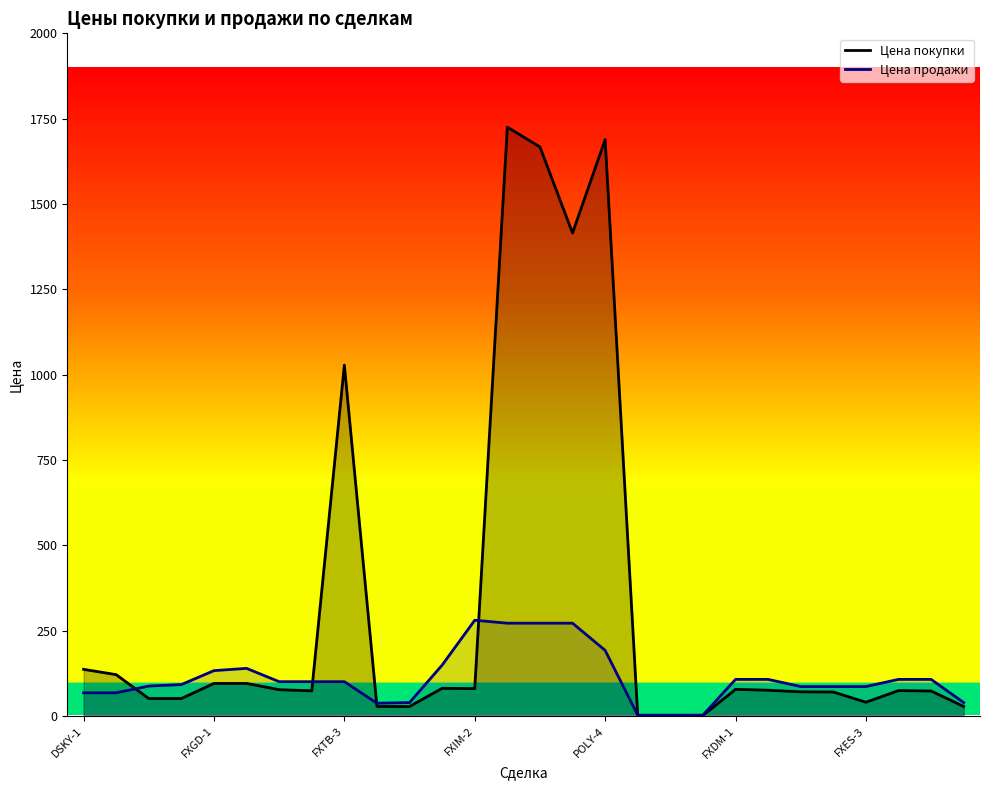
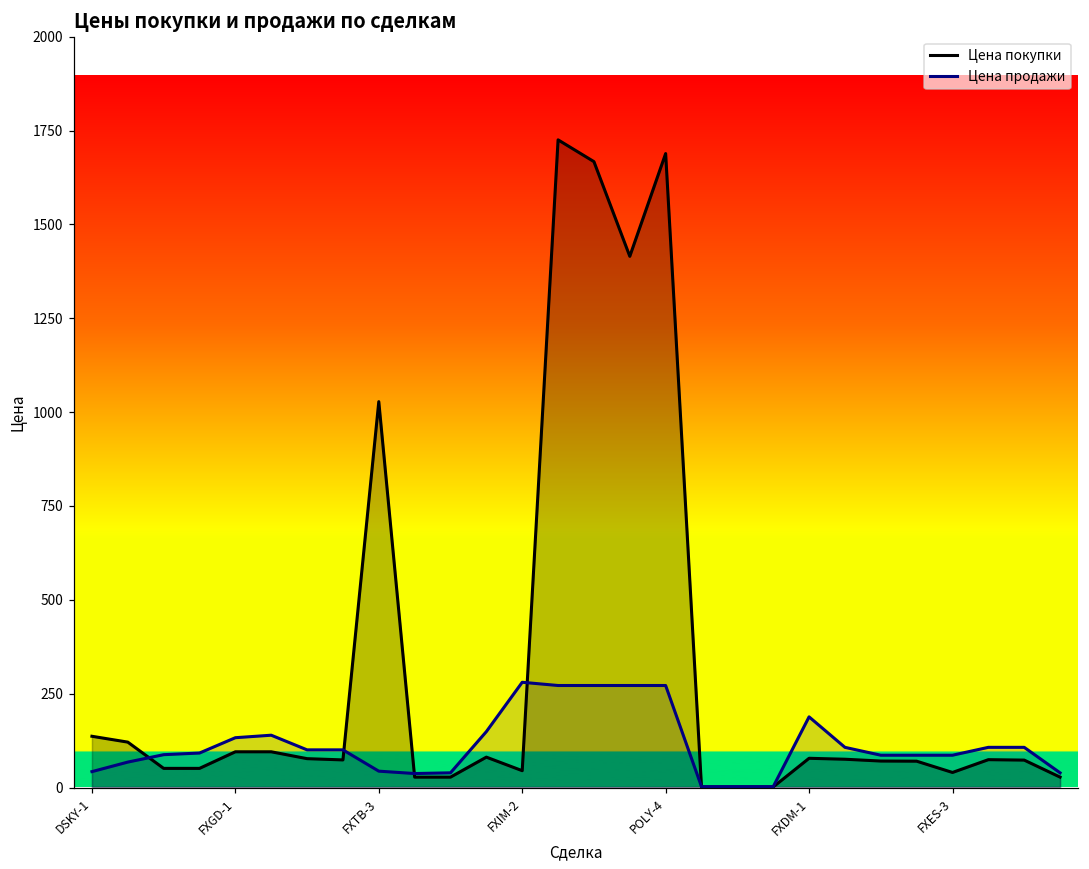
  {
    "Цена покупки": {
      "DSKY-1": 140,
      "FXGD-1": 100,
      "FXTB-3": 1030,
-     "FXIM-2": 80,
+     "FXIM-2": 50,
      "POLY-4": 1690,
      "FXDM-1": 80,
      "FXES-3": 40
    },
    "Цена продажи": {
-     "DSKY-1": 70,
+     "DSKY-1": 40,
      "FXGD-1": 130,
-     "FXTB-3": 100,
+     "FXTB-3": 40,
      "FXIM-2": 280,
-     "POLY-4": 190,
-     "FXDM-1": 110,
+     "POLY-4": 270,
+     "FXDM-1": 190,
      "FXES-3": 90
    }
  }
